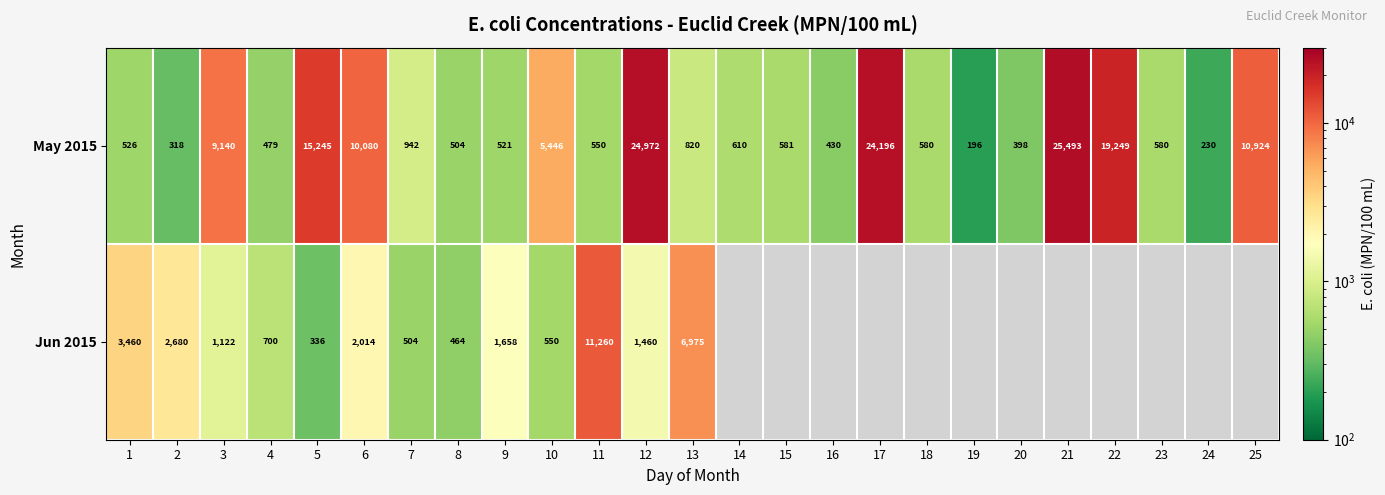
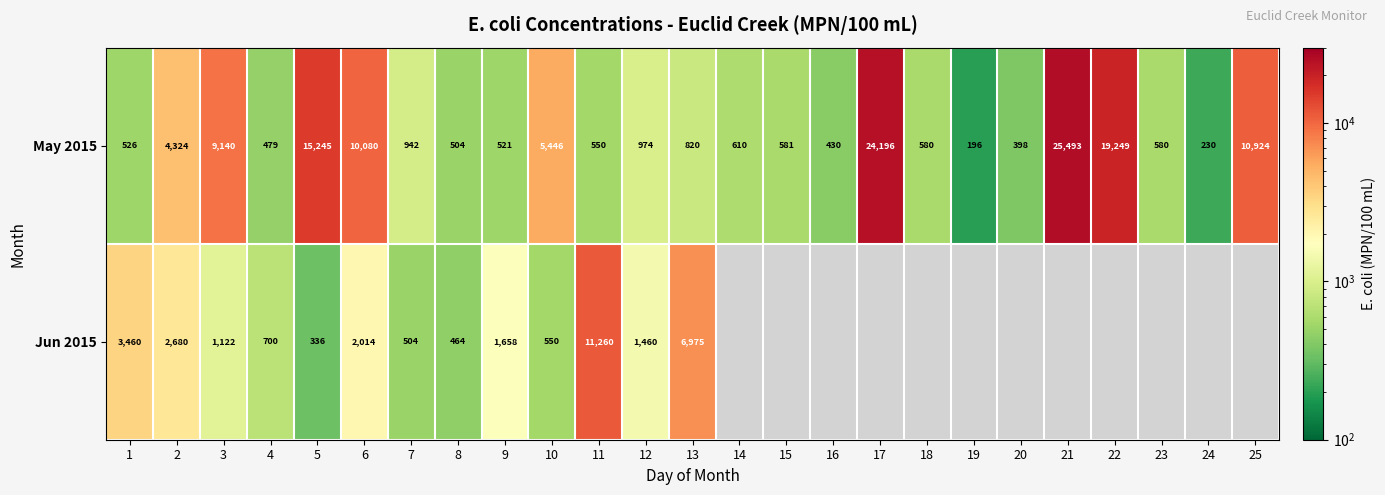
  {
    "May 2015": {
      "1": "526",
-     "2": "318",
+     "2": "4,324",
      "3": "9,140",
      "4": "479",
      "5": "15,245",
      "6": "10,080",
      "7": "942",
      "8": "504",
      "9": "521",
      "10": "5,446",
      "11": "550",
-     "12": "24,972",
+     "12": "974",
      "13": "820",
      "14": "610",
      "15": "581",
      "16": "430",
      "17": "24,196",
      "18": "580",
      "19": "196",
      "20": "398",
      "21": "25,493",
      "22": "19,249",
      "23": "580",
      "24": "230",
      "25": "10,924"
    },
    "Jun 2015": {
      "1": "3,460",
      "2": "2,680",
      "3": "1,122",
      "4": "700",
      "5": "336",
      "6": "2,014",
      "7": "504",
      "8": "464",
      "9": "1,658",
      "10": "550",
      "11": "11,260",
      "12": "1,460",
      "13": "6,975"
    }
  }
